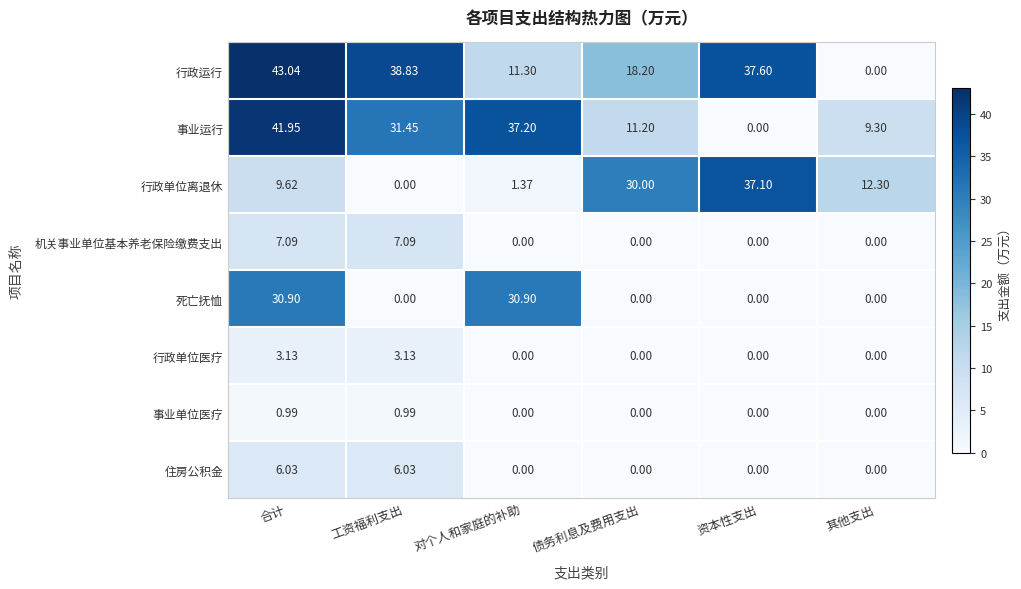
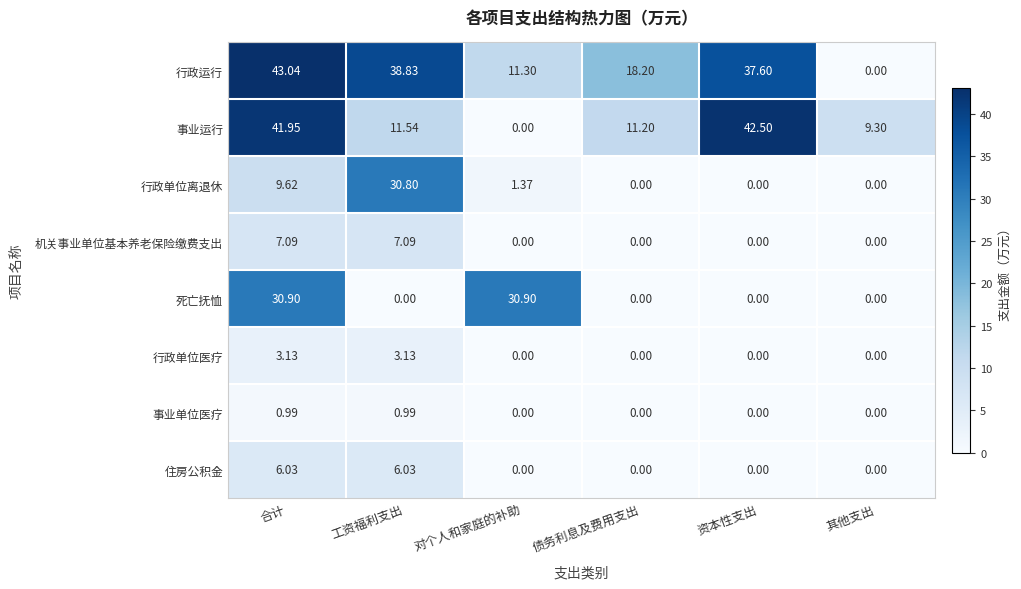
  {
    "行政运行": {
      "合计": 43.04,
      "工资福利支出": 38.83,
      "对个人和家庭的补助": 11.30,
      "债务利息及费用支出": 18.20,
      "资本性支出": 37.60,
      "其他支出": 0.00
    },
    "事业运行": {
      "合计": 41.95,
-     "工资福利支出": 31.45,
-     "对个人和家庭的补助": 37.20,
+     "工资福利支出": 11.54,
+     "对个人和家庭的补助": 0.00,
      "债务利息及费用支出": 11.20,
-     "资本性支出": 0.00,
+     "资本性支出": 42.50,
      "其他支出": 9.30
    },
    "行政单位离退休": {
      "合计": 9.62,
-     "工资福利支出": 0.00,
+     "工资福利支出": 30.80,
      "对个人和家庭的补助": 1.37,
-     "债务利息及费用支出": 30.00,
-     "资本性支出": 37.10,
-     "其他支出": 12.30
+     "债务利息及费用支出": 0.00,
+     "资本性支出": 0.00,
+     "其他支出": 0.00
    },
    "机关事业单位基本养老保险缴费支出": {
      "合计": 7.09,
      "工资福利支出": 7.09,
      "对个人和家庭的补助": 0.00,
      "债务利息及费用支出": 0.00,
      "资本性支出": 0.00,
      "其他支出": 0.00
    },
    "死亡抚恤": {
      "合计": 30.90,
      "工资福利支出": 0.00,
      "对个人和家庭的补助": 30.90,
      "债务利息及费用支出": 0.00,
      "资本性支出": 0.00,
      "其他支出": 0.00
    },
    "行政单位医疗": {
      "合计": 3.13,
      "工资福利支出": 3.13,
      "对个人和家庭的补助": 0.00,
      "债务利息及费用支出": 0.00,
      "资本性支出": 0.00,
      "其他支出": 0.00
    },
    "事业单位医疗": {
      "合计": 0.99,
      "工资福利支出": 0.99,
      "对个人和家庭的补助": 0.00,
      "债务利息及费用支出": 0.00,
      "资本性支出": 0.00,
      "其他支出": 0.00
    },
    "住房公积金": {
      "合计": 6.03,
      "工资福利支出": 6.03,
      "对个人和家庭的补助": 0.00,
      "债务利息及费用支出": 0.00,
      "资本性支出": 0.00,
      "其他支出": 0.00
    }
  }
